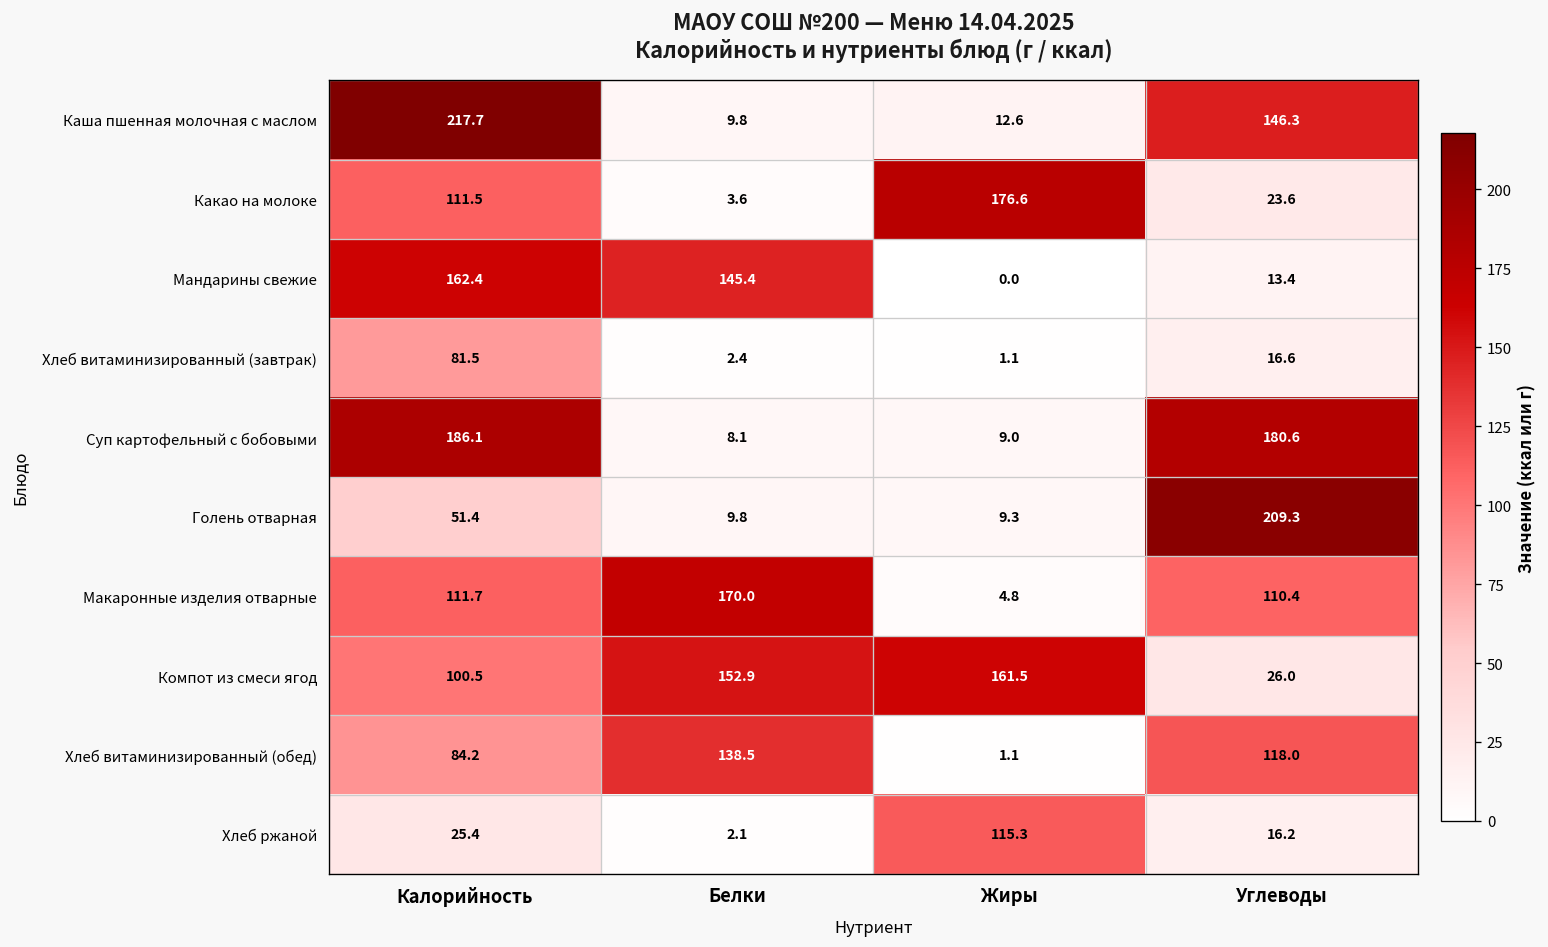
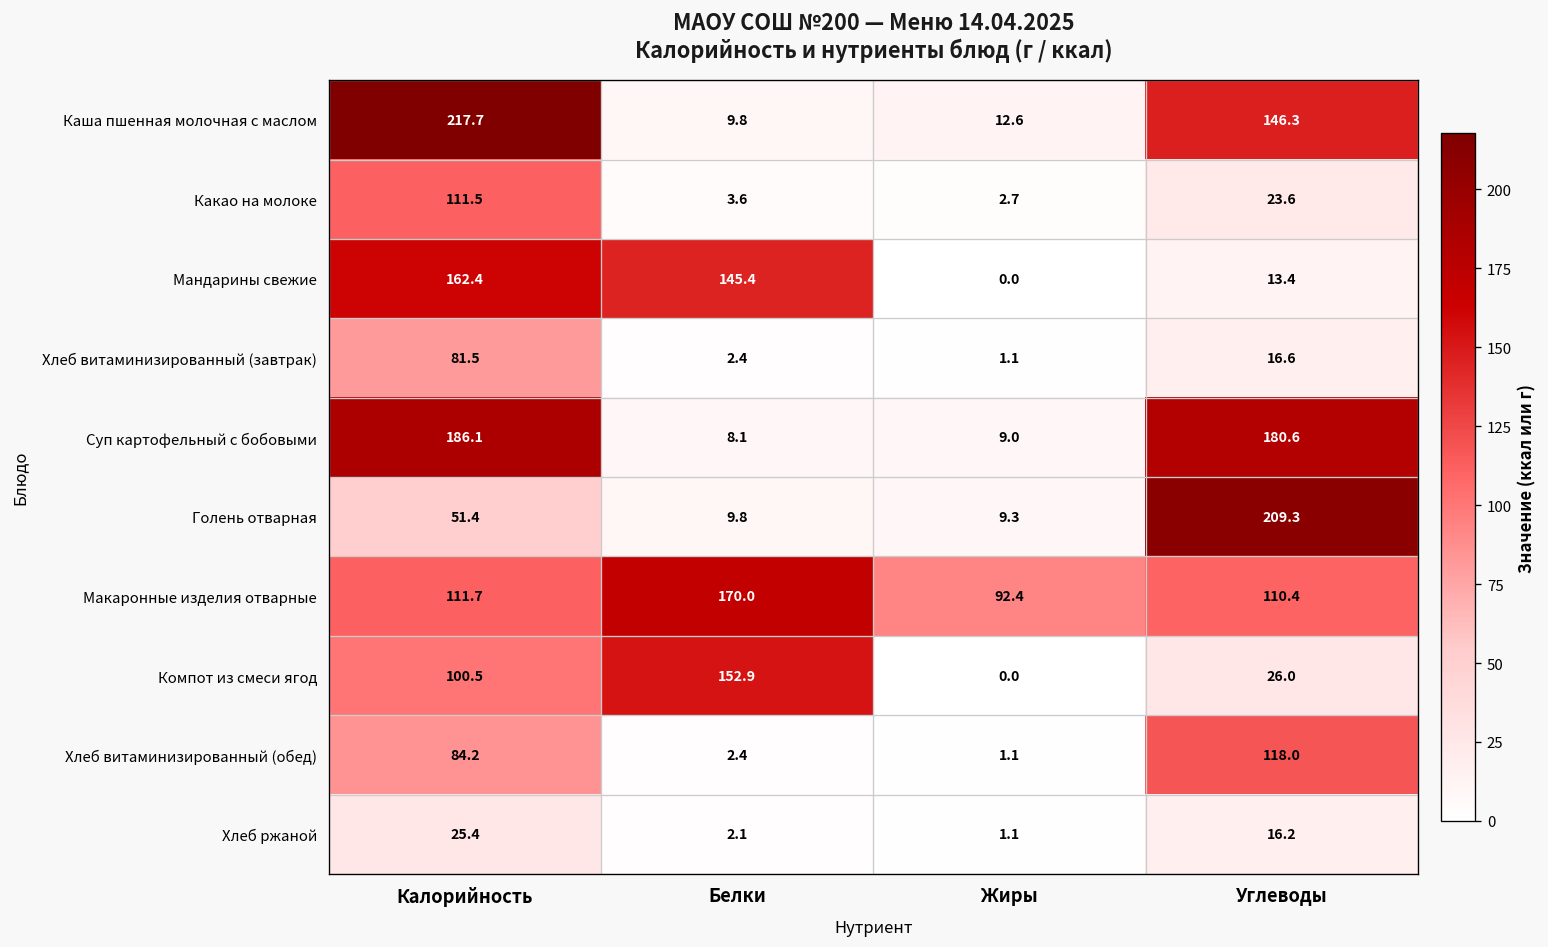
  {
    "Каша пшенная молочная с маслом": {
      "Калорийность": 217.7,
      "Белки": 9.8,
      "Жиры": 12.6,
      "Углеводы": 146.3
    },
    "Какао на молоке": {
      "Калорийность": 111.5,
      "Белки": 3.6,
-     "Жиры": 176.6,
+     "Жиры": 2.7,
      "Углеводы": 23.6
    },
    "Мандарины свежие": {
      "Калорийность": 162.4,
      "Белки": 145.4,
      "Жиры": 0.0,
      "Углеводы": 13.4
    },
    "Хлеб витаминизированный (завтрак)": {
      "Калорийность": 81.5,
      "Белки": 2.4,
      "Жиры": 1.1,
      "Углеводы": 16.6
    },
    "Суп картофельный с бобовыми": {
      "Калорийность": 186.1,
      "Белки": 8.1,
      "Жиры": 9.0,
      "Углеводы": 180.6
    },
    "Голень отварная": {
      "Калорийность": 51.4,
      "Белки": 9.8,
      "Жиры": 9.3,
      "Углеводы": 209.3
    },
    "Макаронные изделия отварные": {
      "Калорийность": 111.7,
      "Белки": 170.0,
-     "Жиры": 4.8,
+     "Жиры": 92.4,
      "Углеводы": 110.4
    },
    "Компот из смеси ягод": {
      "Калорийность": 100.5,
      "Белки": 152.9,
-     "Жиры": 161.5,
+     "Жиры": 0.0,
      "Углеводы": 26.0
    },
    "Хлеб витаминизированный (обед)": {
      "Калорийность": 84.2,
-     "Белки": 138.5,
+     "Белки": 2.4,
      "Жиры": 1.1,
      "Углеводы": 118.0
    },
    "Хлеб ржаной": {
      "Калорийность": 25.4,
      "Белки": 2.1,
-     "Жиры": 115.3,
+     "Жиры": 1.1,
      "Углеводы": 16.2
    }
  }
